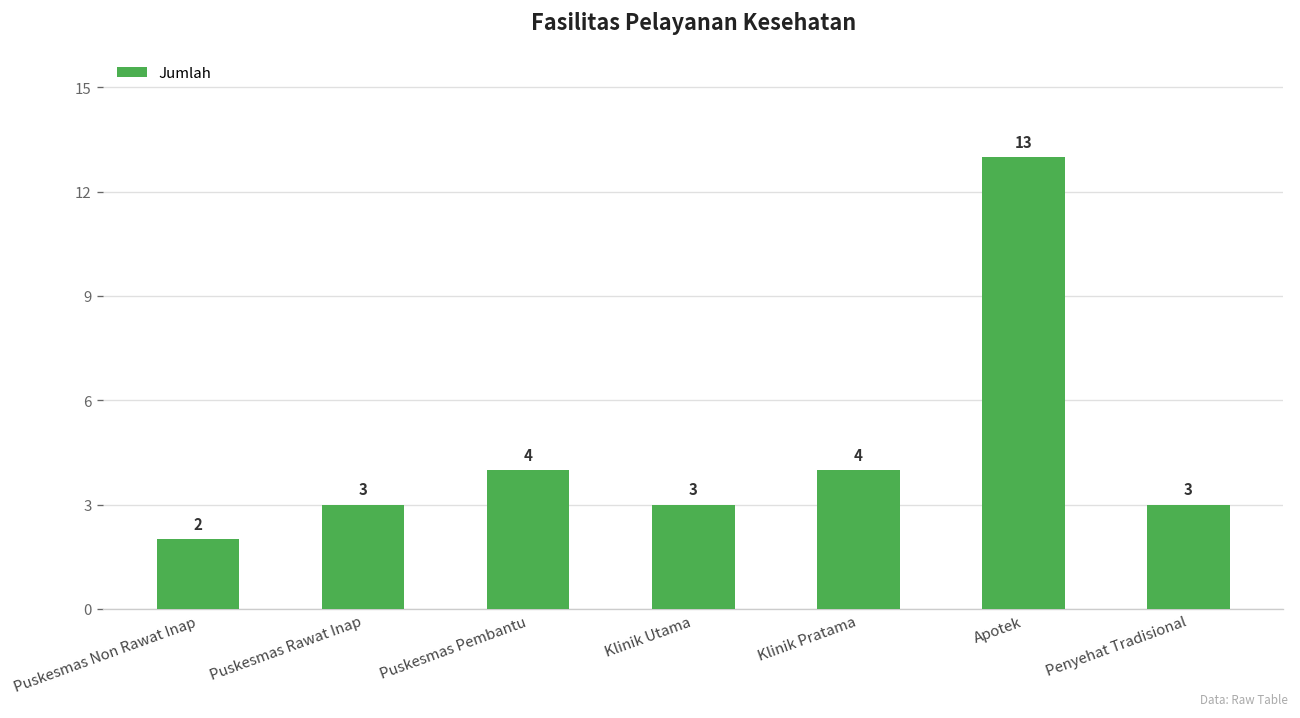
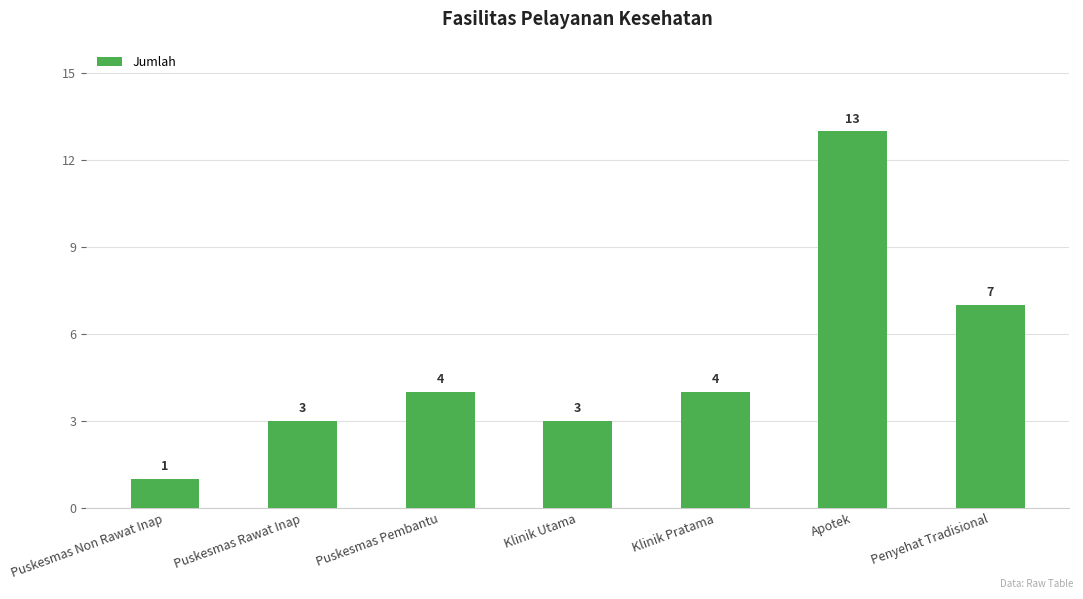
  {
-   "Puskesmas Non Rawat Inap": 2,
+   "Puskesmas Non Rawat Inap": 1,
    "Puskesmas Rawat Inap": 3,
    "Puskesmas Pembantu": 4,
    "Klinik Utama": 3,
    "Klinik Pratama": 4,
    "Apotek": 13,
-   "Penyehat Tradisional": 3
+   "Penyehat Tradisional": 7
  }
